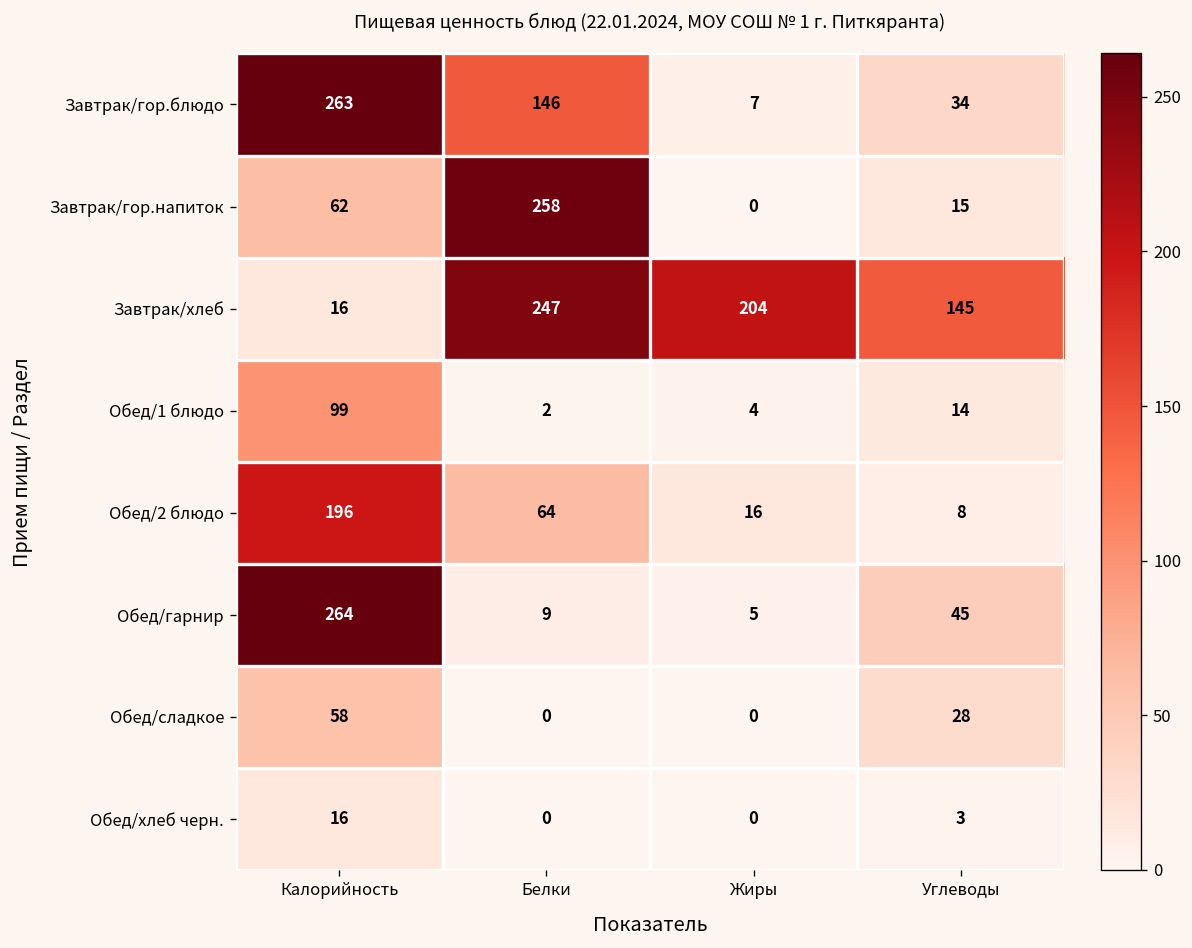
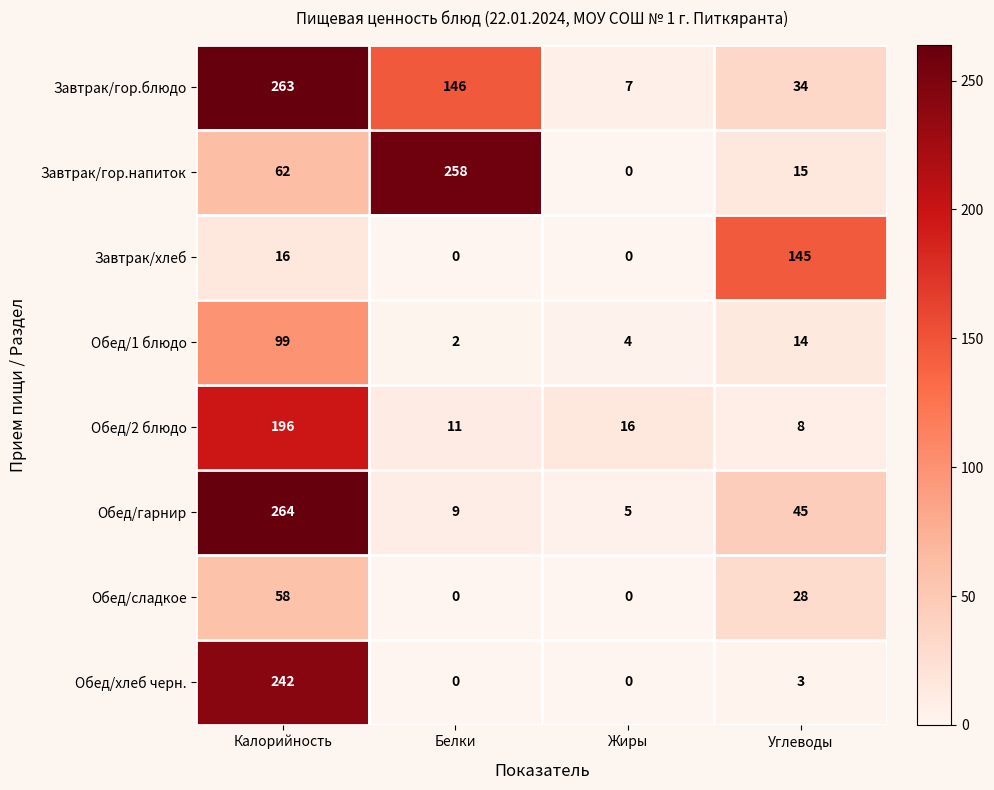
  {
    "Завтрак/гор.блюдо": {
      "Калорийность": 263,
      "Белки": 146,
      "Жиры": 7,
      "Углеводы": 34
    },
    "Завтрак/гор.напиток": {
      "Калорийность": 62,
      "Белки": 258,
      "Жиры": 0,
      "Углеводы": 15
    },
    "Завтрак/хлеб": {
      "Калорийность": 16,
-     "Белки": 247,
-     "Жиры": 204,
+     "Белки": 0,
+     "Жиры": 0,
      "Углеводы": 145
    },
    "Обед/1 блюдо": {
      "Калорийность": 99,
      "Белки": 2,
      "Жиры": 4,
      "Углеводы": 14
    },
    "Обед/2 блюдо": {
      "Калорийность": 196,
-     "Белки": 64,
+     "Белки": 11,
      "Жиры": 16,
      "Углеводы": 8
    },
    "Обед/гарнир": {
      "Калорийность": 264,
      "Белки": 9,
      "Жиры": 5,
      "Углеводы": 45
    },
    "Обед/сладкое": {
      "Калорийность": 58,
      "Белки": 0,
      "Жиры": 0,
      "Углеводы": 28
    },
    "Обед/хлеб черн.": {
-     "Калорийность": 16,
+     "Калорийность": 242,
      "Белки": 0,
      "Жиры": 0,
      "Углеводы": 3
    }
  }
